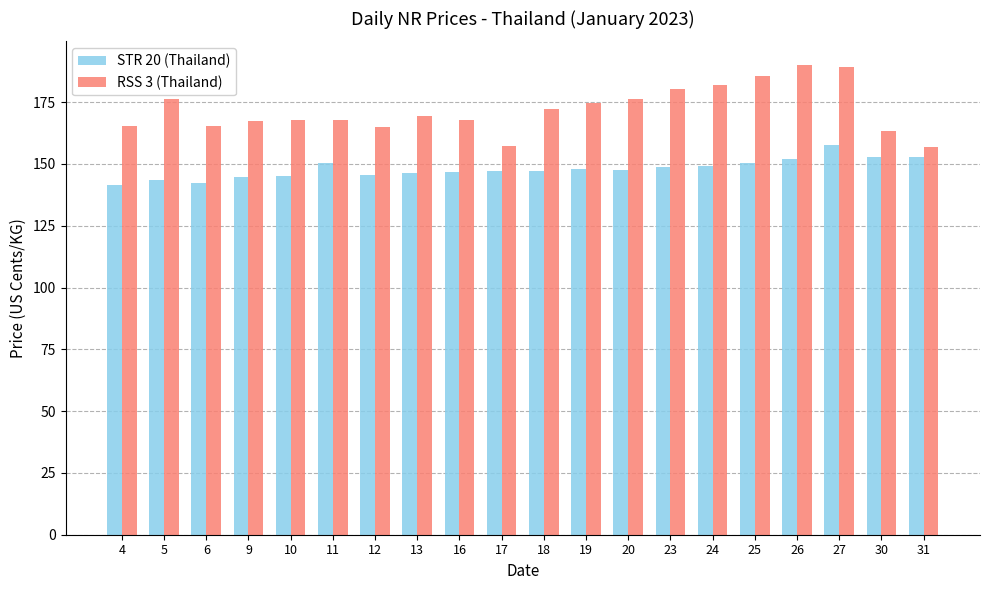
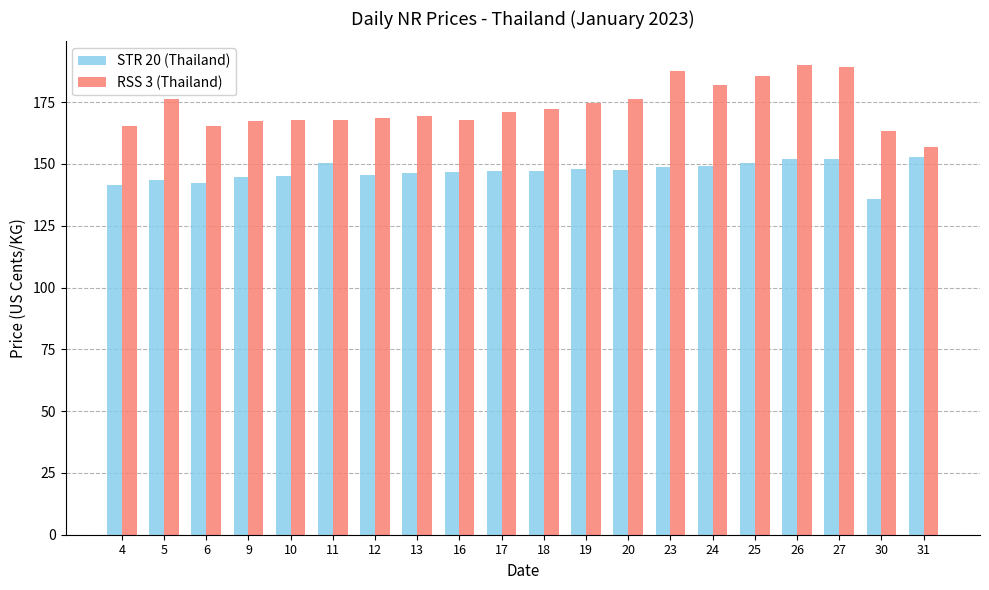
  {
    "STR 20 (Thailand)": {
      "4": 141,
      "5": 144,
      "6": 142,
      "9": 145,
      "10": 145,
      "11": 150,
      "12": 146,
      "13": 146,
      "16": 147,
      "17": 147,
      "18": 147,
      "19": 148,
      "20": 148,
      "23": 149,
      "24": 149,
      "25": 150,
      "26": 152,
-     "27": 158,
-     "30": 153,
+     "27": 152,
+     "30": 136,
      "31": 153
    },
    "RSS 3 (Thailand)": {
      "4": 165,
      "5": 176,
      "6": 165,
      "9": 168,
      "10": 168,
      "11": 168,
-     "12": 165,
+     "12": 169,
      "13": 170,
      "16": 168,
-     "17": 157,
+     "17": 171,
      "18": 172,
      "19": 175,
      "20": 176,
-     "23": 180,
+     "23": 187,
      "24": 182,
      "25": 185,
      "26": 190,
      "27": 189,
      "30": 163,
      "31": 157
    }
  }
